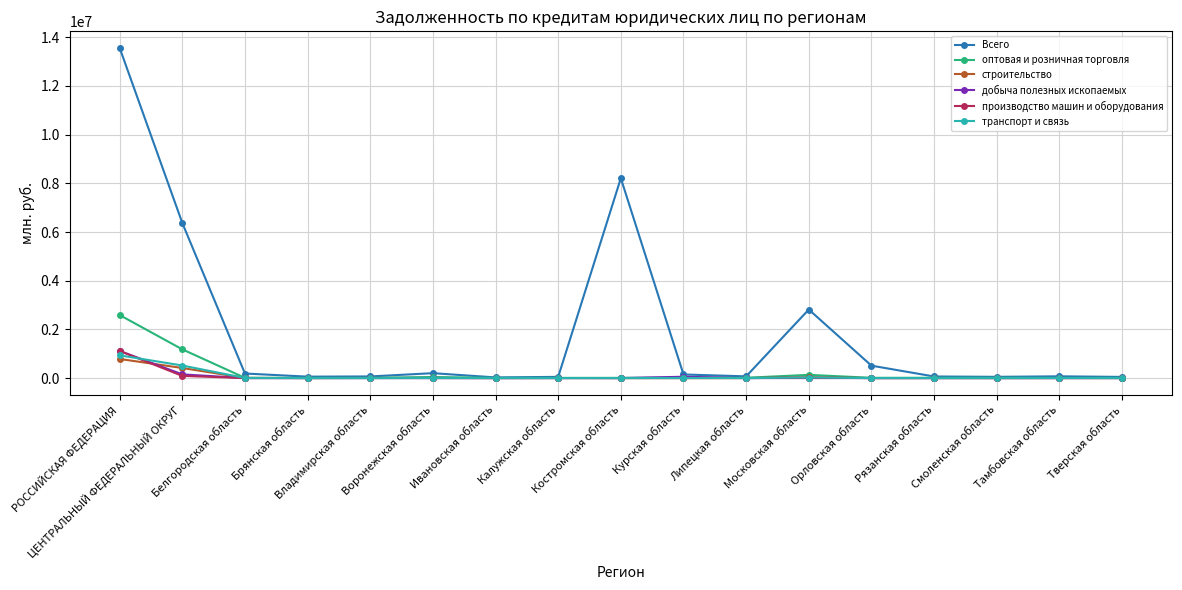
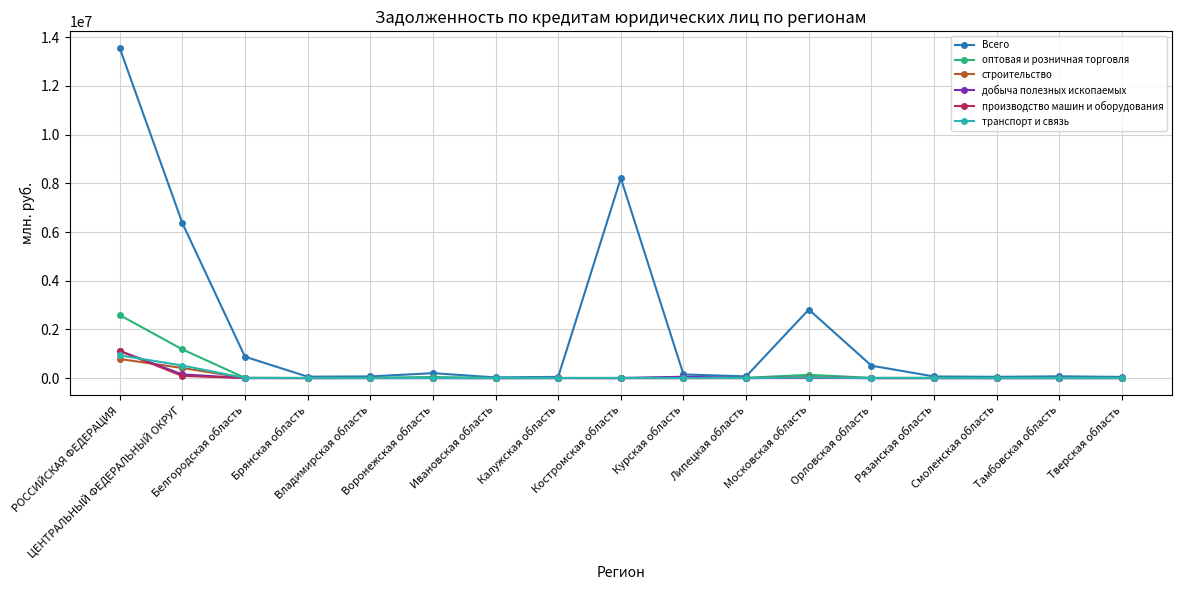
  {
    "Всего": {
      "РОССИЙСКАЯ ФЕДЕРАЦИЯ": 13600000,
      "ЦЕНТРАЛЬНЫЙ ФЕДЕРАЛЬНЫЙ ОКРУГ": 6400000,
-     "Белгородская область": 200000,
+     "Белгородская область": 900000,
      "Воронежская область": 200000,
      "Костромская область": 8200000,
      "Московская область": 2800000,
      "Орловская область": 500000
    },
    "строительство": {
      "РОССИЙСКАЯ ФЕДЕРАЦИЯ": 800000
    }
  }
